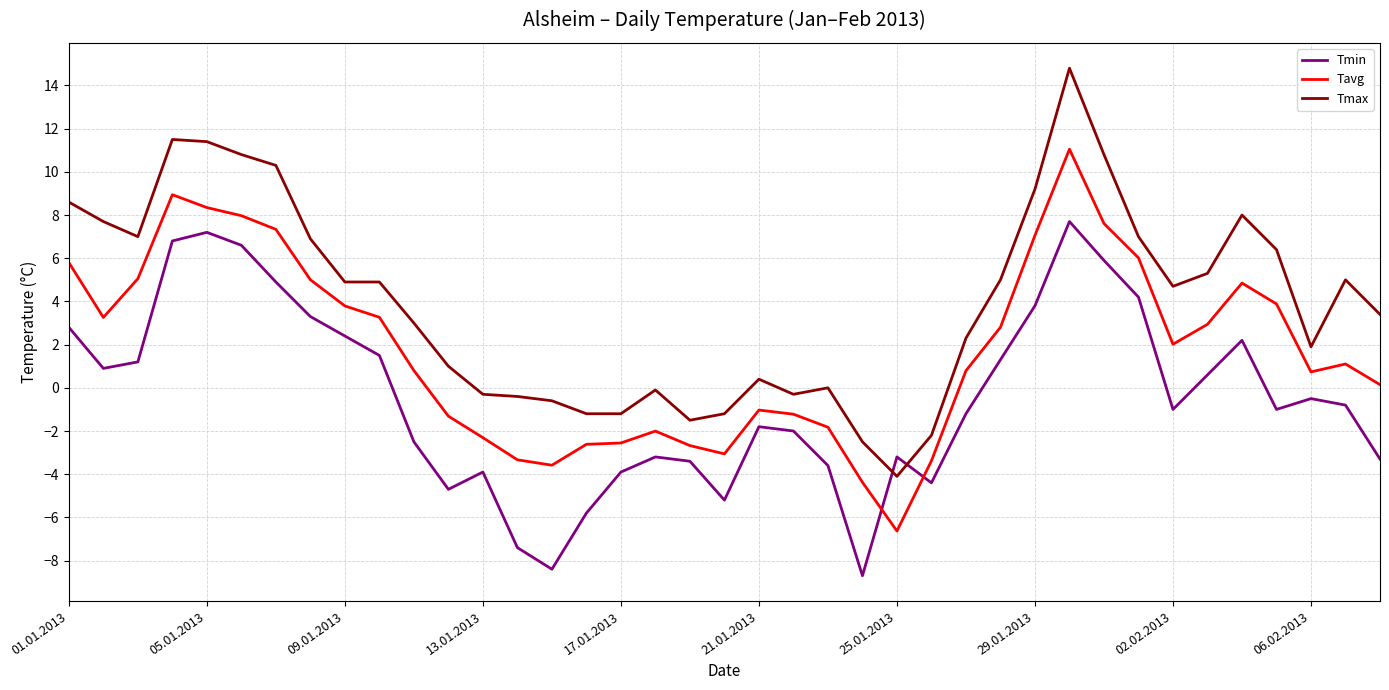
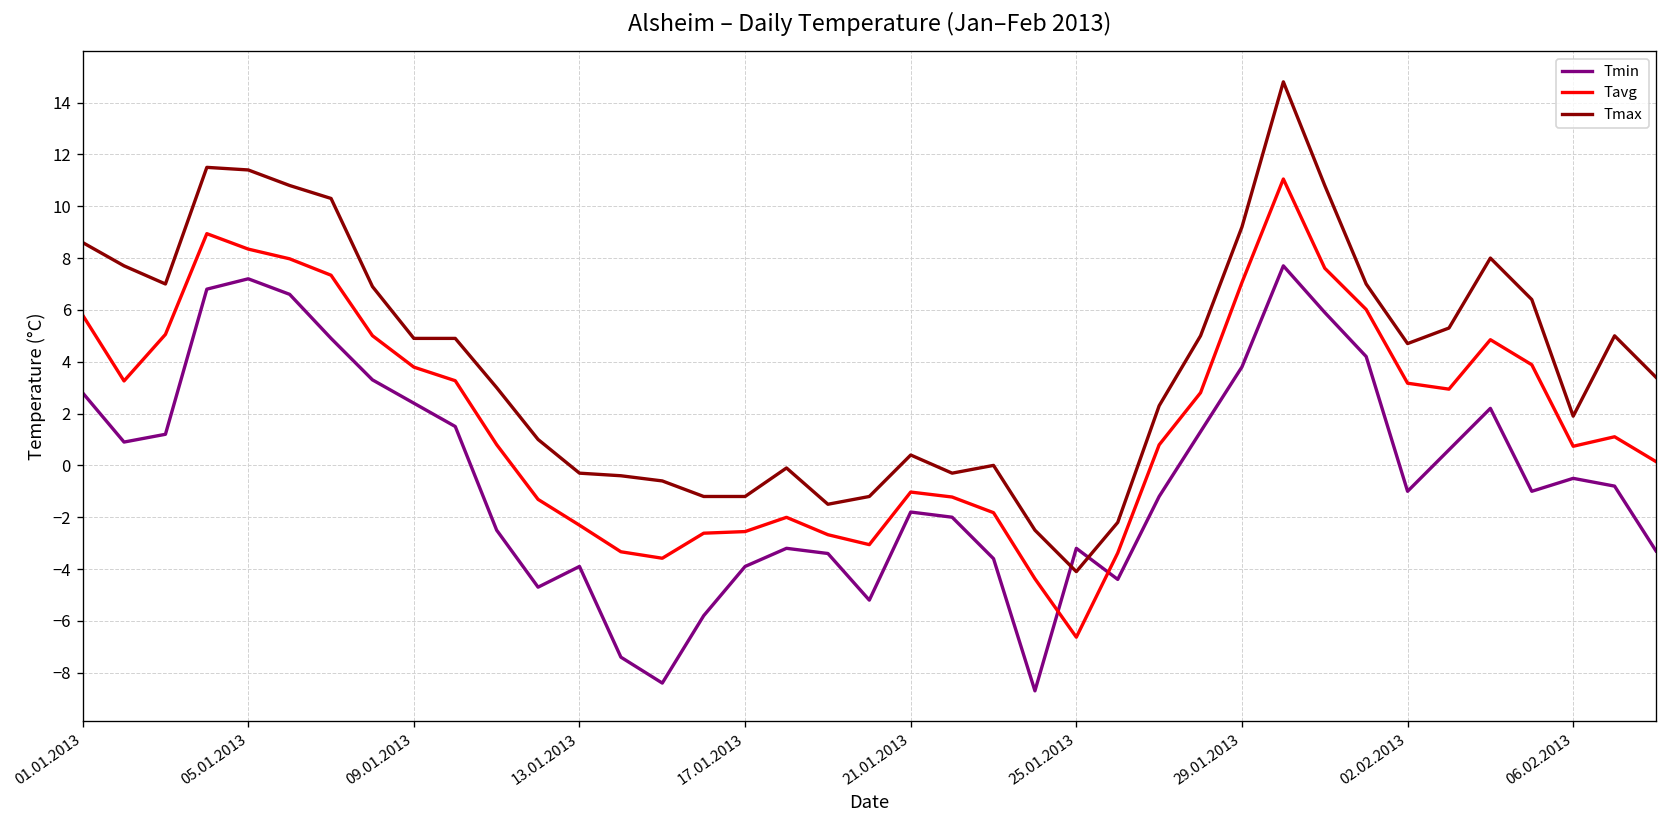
  {
    "Tmin": {
      "01.01.2013": 2.8,
      "05.01.2013": 7.2,
      "09.01.2013": 2.4,
      "13.01.2013": -3.9,
      "17.01.2013": -3.9,
      "21.01.2013": -1.8,
      "25.01.2013": -3.2,
      "29.01.2013": 3.8,
      "02.02.2013": -1.0,
      "06.02.2013": -0.5
    },
    "Tavg": {
      "01.01.2013": 5.8,
      "05.01.2013": 8.3,
      "09.01.2013": 3.8,
      "13.01.2013": -2.3,
      "17.01.2013": -2.6,
      "21.01.2013": -1.0,
      "25.01.2013": -6.6,
      "29.01.2013": 7.1,
-     "02.02.2013": 2.0,
+     "02.02.2013": 3.2,
      "06.02.2013": 0.7
    },
    "Tmax": {
      "01.01.2013": 8.6,
      "05.01.2013": 11.4,
      "09.01.2013": 4.9,
      "13.01.2013": -0.3,
      "17.01.2013": -1.2,
      "21.01.2013": 0.4,
      "25.01.2013": -4.1,
      "29.01.2013": 9.2,
      "02.02.2013": 4.7,
      "06.02.2013": 1.9
    }
  }
